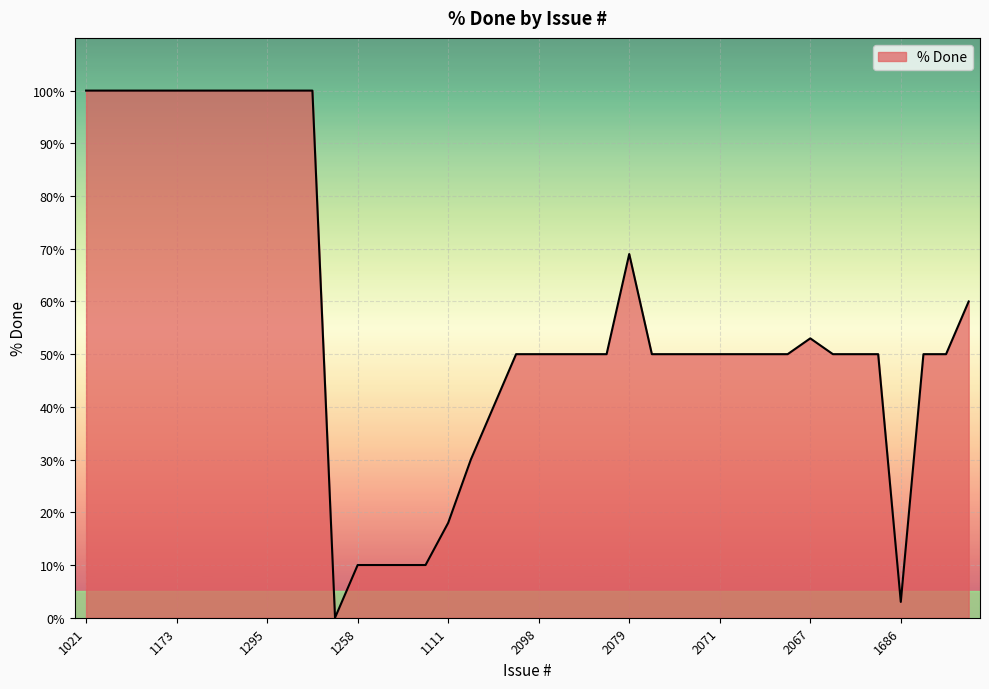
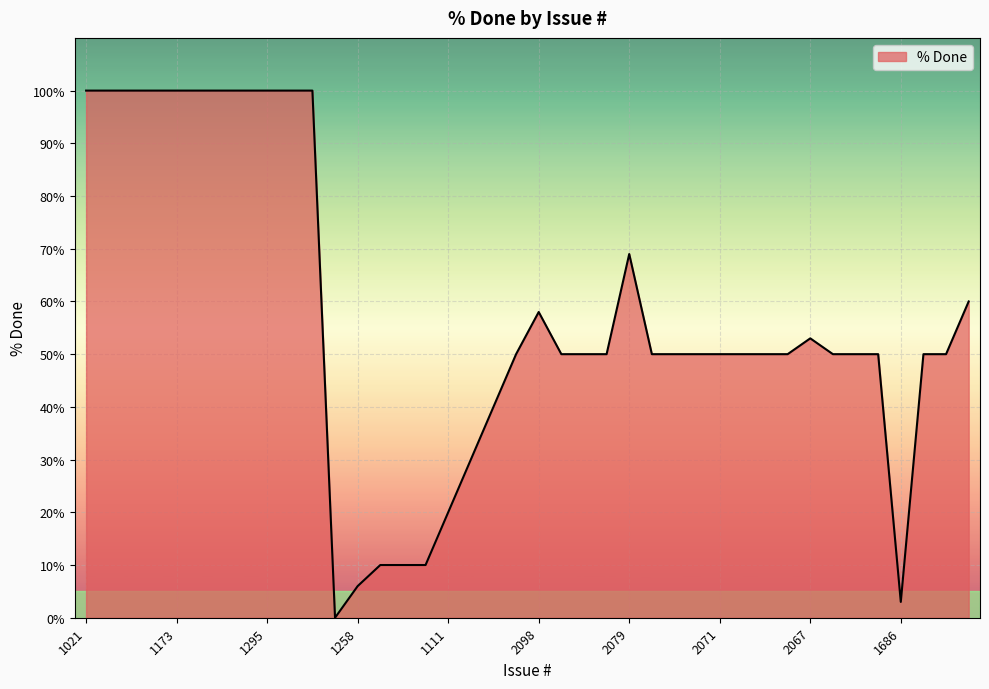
  {
    "1021": "100%",
    "1173": "100%",
    "1295": "100%",
-   "1258": "10%",
-   "1111": "18%",
-   "2098": "50%",
+   "1258": "6%",
+   "1111": "20%",
+   "2098": "58%",
    "2079": "69%",
    "2071": "50%",
    "2067": "53%"
  }
